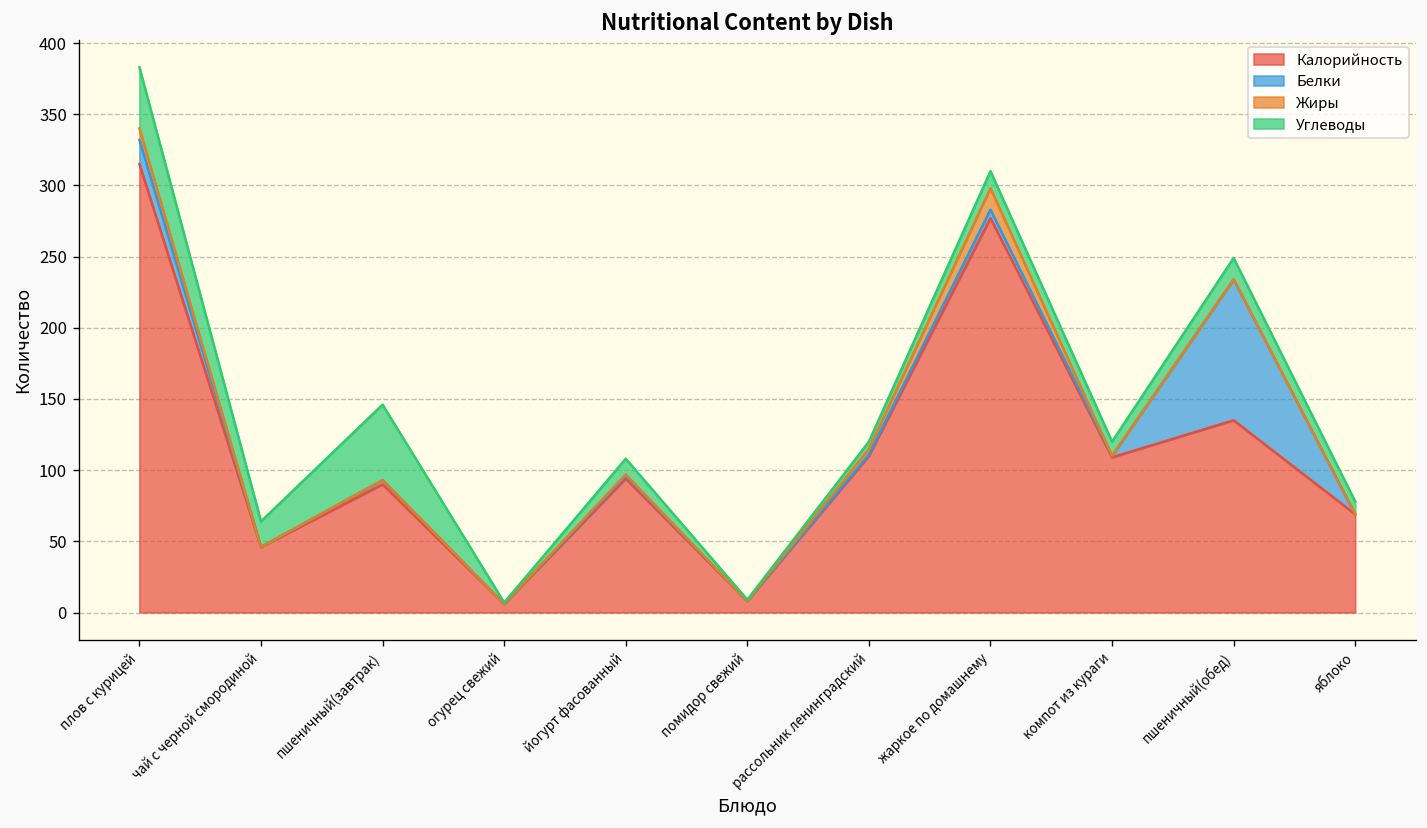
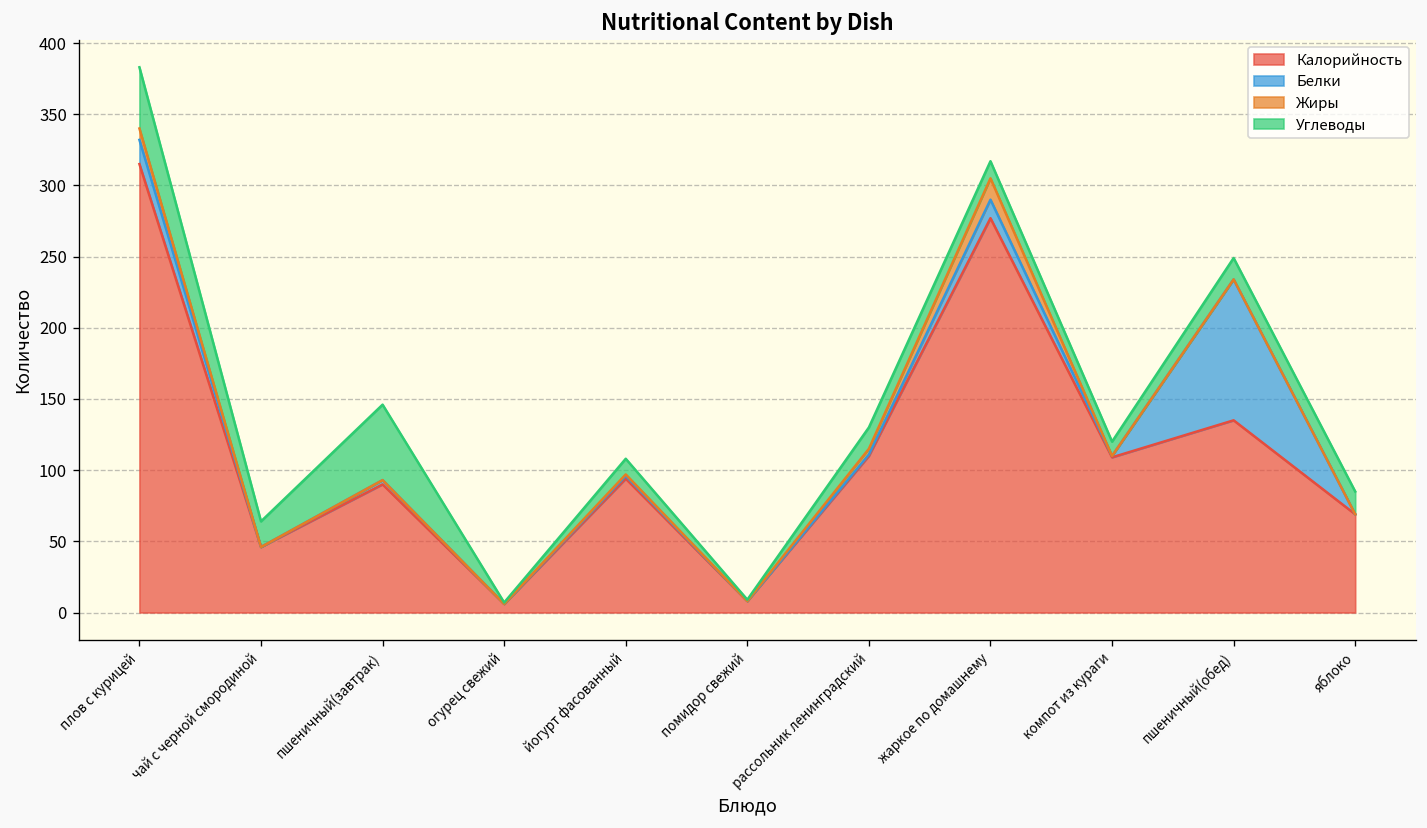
  {
    "Белки": {
      "плов с курицей": 17,
-     "жаркое по домашнему": 6
+     "жаркое по домашнему": 13
    },
    "Углеводы": {
      "плов с курицей": 43,
      "чай с черной смородиной": 18,
      "пшеничный(завтрак)": 53,
      "йогурт фасованный": 11,
-     "рассольник ленинградский": 5,
+     "рассольник ленинградский": 15,
      "жаркое по домашнему": 12,
      "компот из кураги": 10,
      "пшеничный(обед)": 15,
-     "яблоко": 9
+     "яблоко": 16
    }
  }
